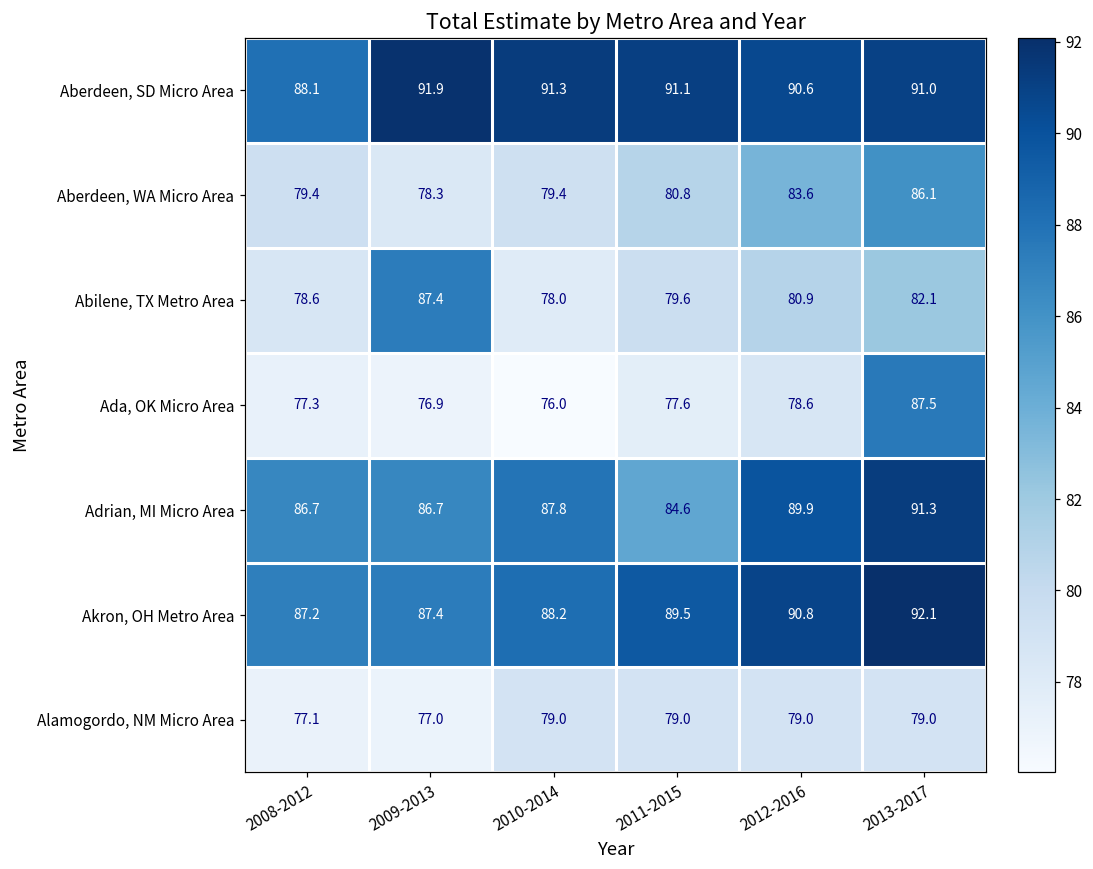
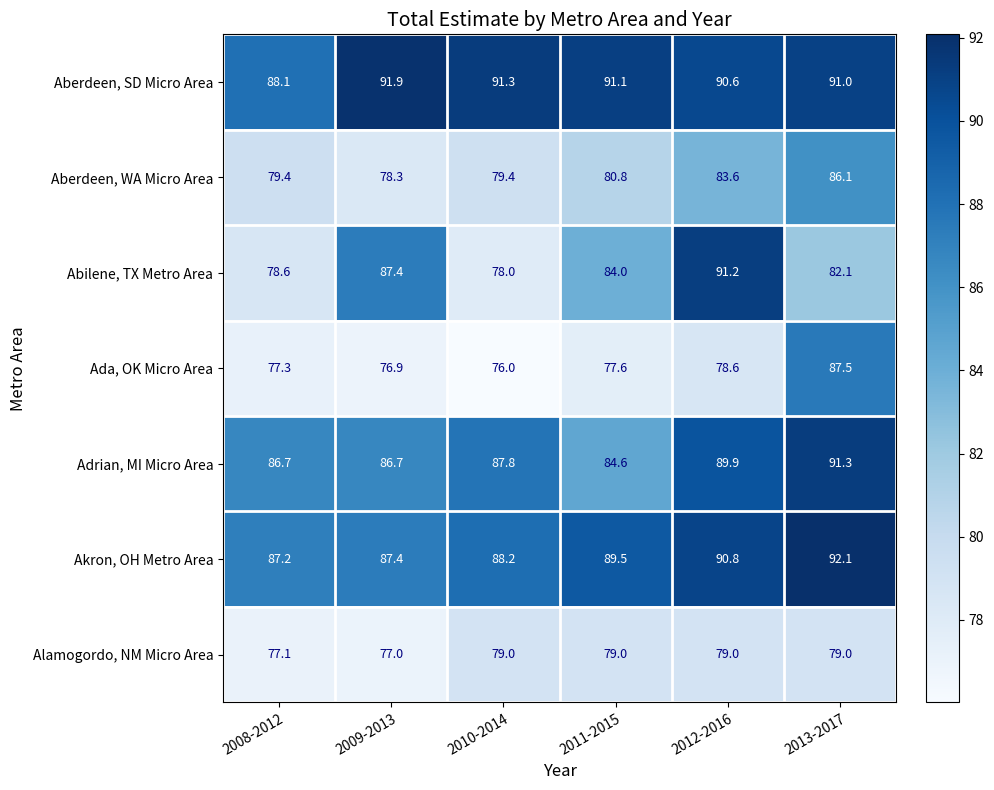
  {
    "Aberdeen, SD Micro Area": {
      "2008-2012": 88.1,
      "2009-2013": 91.9,
      "2010-2014": 91.3,
      "2011-2015": 91.1,
      "2012-2016": 90.6,
      "2013-2017": 91.0
    },
    "Aberdeen, WA Micro Area": {
      "2008-2012": 79.4,
      "2009-2013": 78.3,
      "2010-2014": 79.4,
      "2011-2015": 80.8,
      "2012-2016": 83.6,
      "2013-2017": 86.1
    },
    "Abilene, TX Metro Area": {
      "2008-2012": 78.6,
      "2009-2013": 87.4,
      "2010-2014": 78.0,
-     "2011-2015": 79.6,
-     "2012-2016": 80.9,
+     "2011-2015": 84.0,
+     "2012-2016": 91.2,
      "2013-2017": 82.1
    },
    "Ada, OK Micro Area": {
      "2008-2012": 77.3,
      "2009-2013": 76.9,
      "2010-2014": 76.0,
      "2011-2015": 77.6,
      "2012-2016": 78.6,
      "2013-2017": 87.5
    },
    "Adrian, MI Micro Area": {
      "2008-2012": 86.7,
      "2009-2013": 86.7,
      "2010-2014": 87.8,
      "2011-2015": 84.6,
      "2012-2016": 89.9,
      "2013-2017": 91.3
    },
    "Akron, OH Metro Area": {
      "2008-2012": 87.2,
      "2009-2013": 87.4,
      "2010-2014": 88.2,
      "2011-2015": 89.5,
      "2012-2016": 90.8,
      "2013-2017": 92.1
    },
    "Alamogordo, NM Micro Area": {
      "2008-2012": 77.1,
      "2009-2013": 77.0,
      "2010-2014": 79.0,
      "2011-2015": 79.0,
      "2012-2016": 79.0,
      "2013-2017": 79.0
    }
  }
